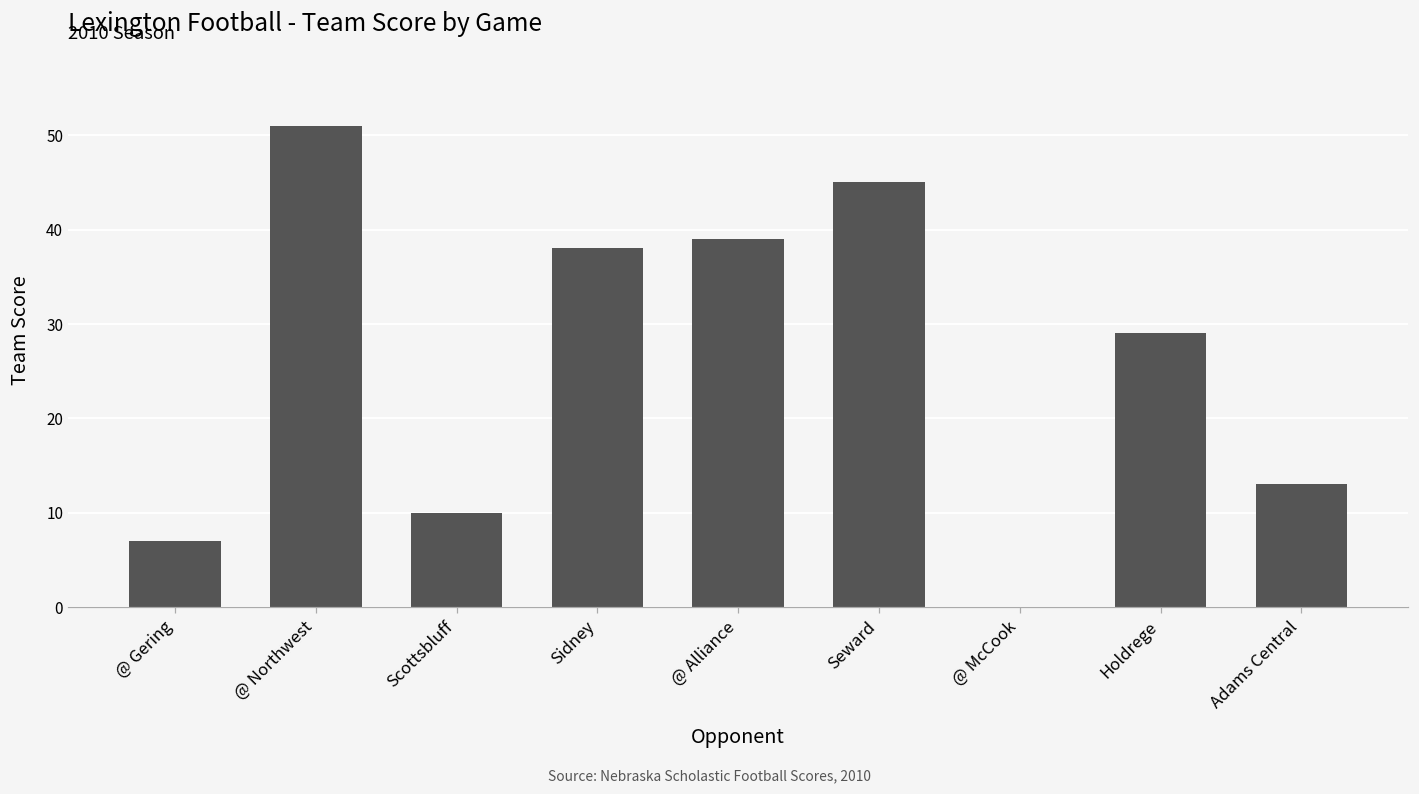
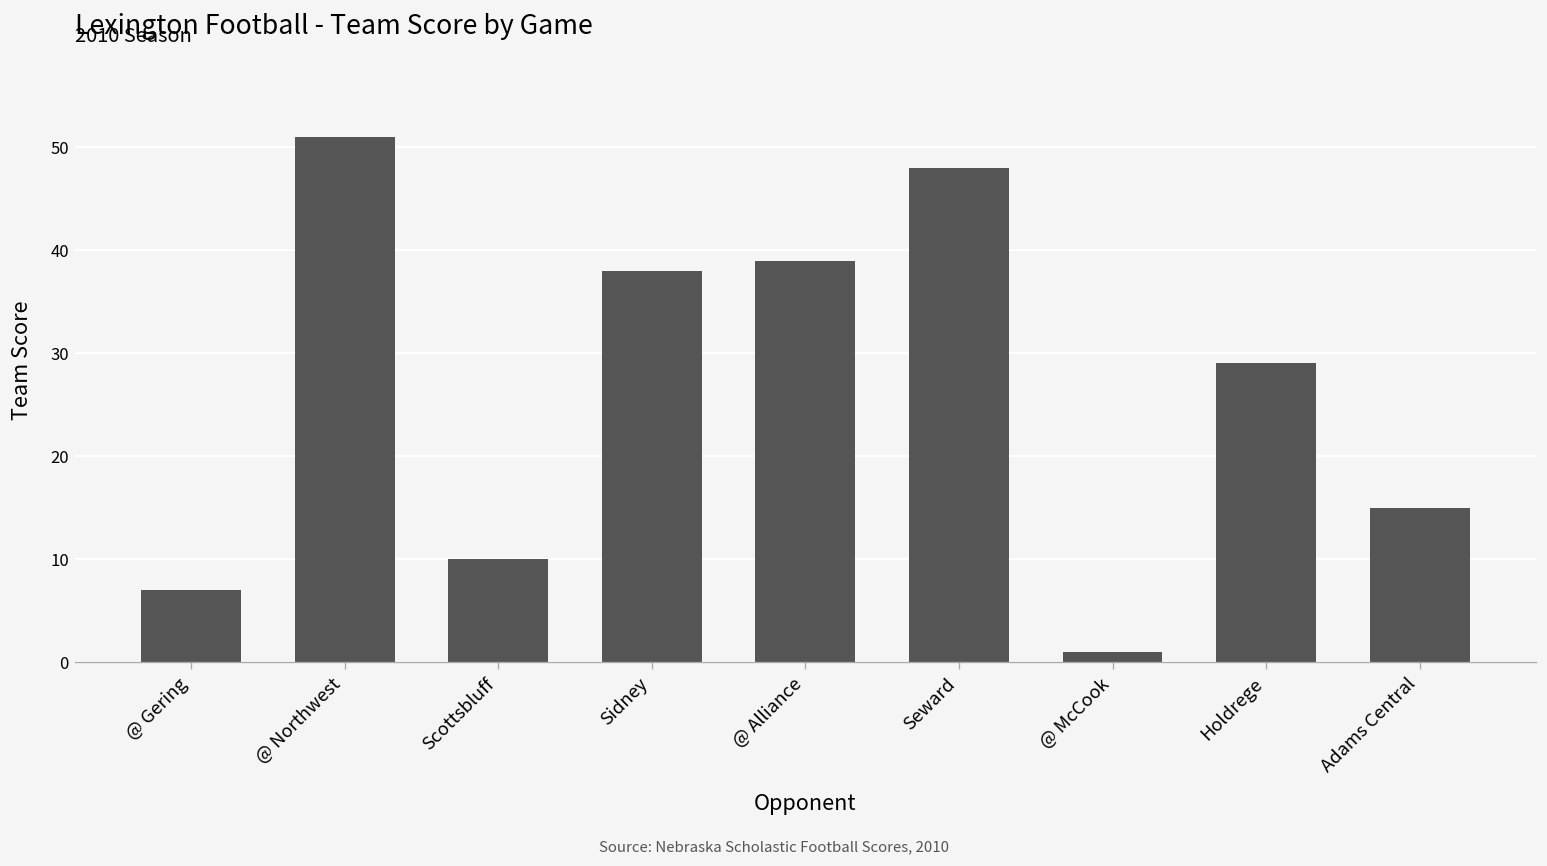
  {
    "@ Gering": 7,
    "@ Northwest": 51,
    "Scottsbluff": 10,
    "Sidney": 38,
    "@ Alliance": 39,
-   "Seward": 45,
-   "@ McCook": 0,
+   "Seward": 48,
+   "@ McCook": 1,
    "Holdrege": 29,
-   "Adams Central": 13
+   "Adams Central": 15
  }
